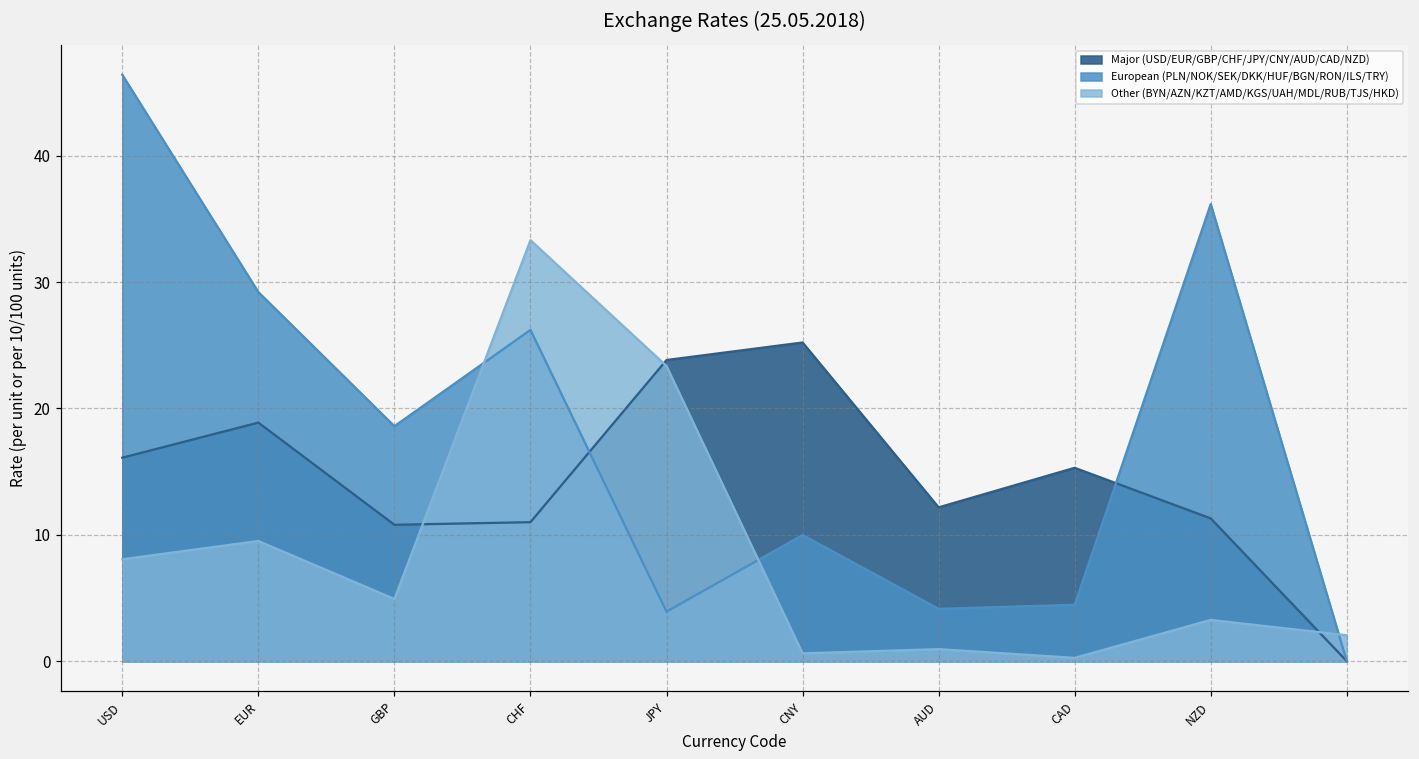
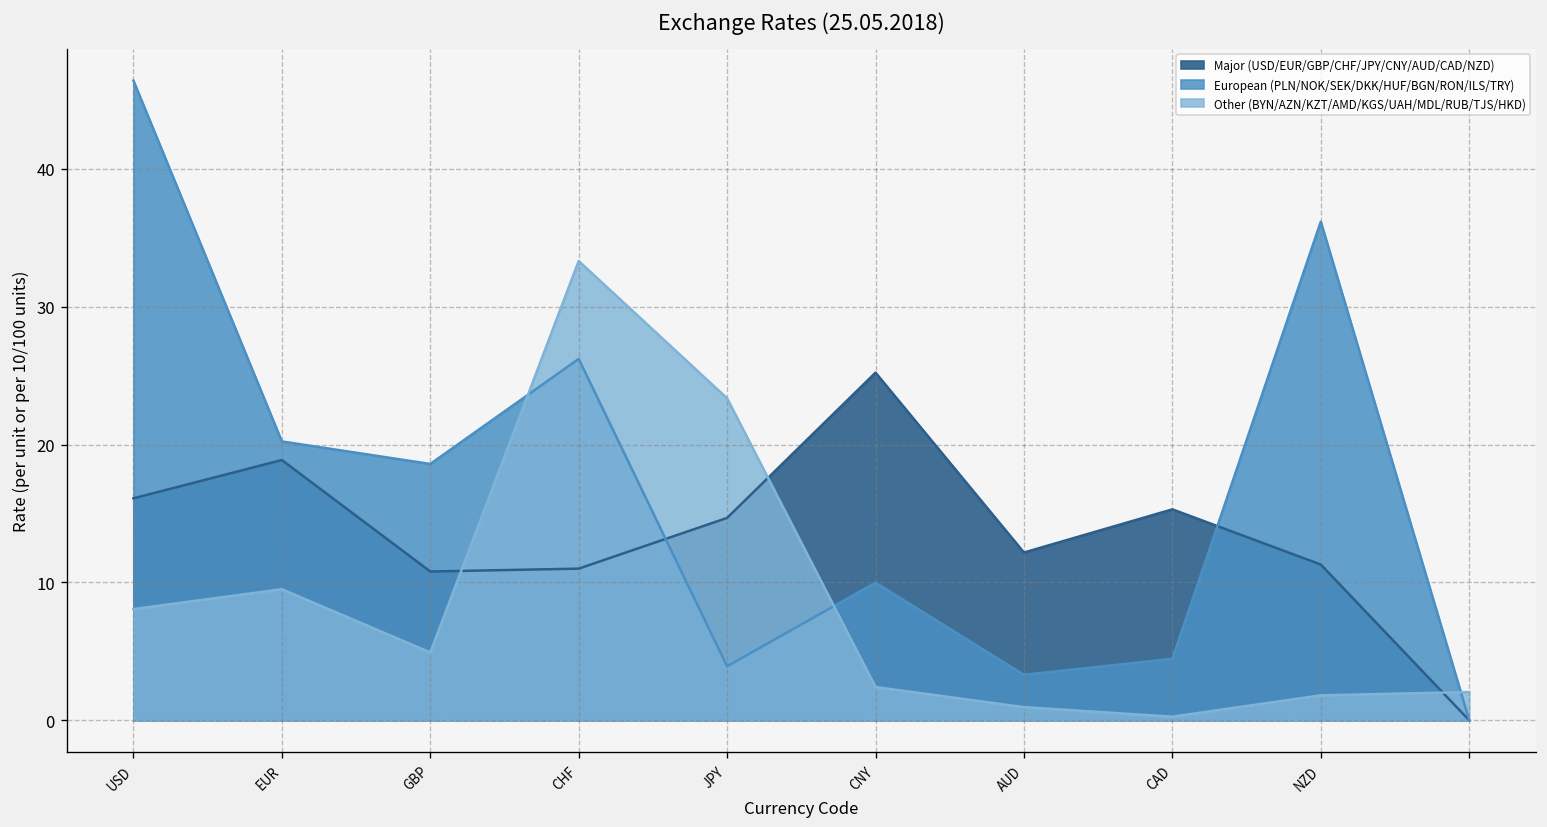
  {
    "Major (USD/EUR/GBP/CHF/JPY/CNY/AUD/CAD/NZD)": {
      "USD": 16.1,
      "EUR": 18.9,
      "GBP": 10.8,
      "CHF": 11.0,
-     "JPY": 23.8,
+     "JPY": 14.7,
      "CNY": 25.2,
      "AUD": 12.2,
      "CAD": 15.3,
      "NZD": 11.3
    },
    "European (PLN/NOK/SEK/DKK/HUF/BGN/RON/ILS/TRY)": {
      "USD": 46.4,
-     "EUR": 29.2,
+     "EUR": 20.2,
      "GBP": 18.6,
      "CHF": 26.2,
      "JPY": 3.9,
      "CNY": 10.0,
-     "AUD": 4.1,
+     "AUD": 3.3,
      "CAD": 4.5,
      "NZD": 36.2
    },
    "Other (BYN/AZN/KZT/AMD/KGS/UAH/MDL/RUB/TJS/HKD)": {
      "USD": 8.1,
      "EUR": 9.5,
      "GBP": 4.9,
      "CHF": 33.3,
      "JPY": 23.4,
-     "CNY": 0.6,
+     "CNY": 2.4,
      "AUD": 1.0,
      "CAD": 0.3,
-     "NZD": 3.3
+     "NZD": 1.8
    }
  }
